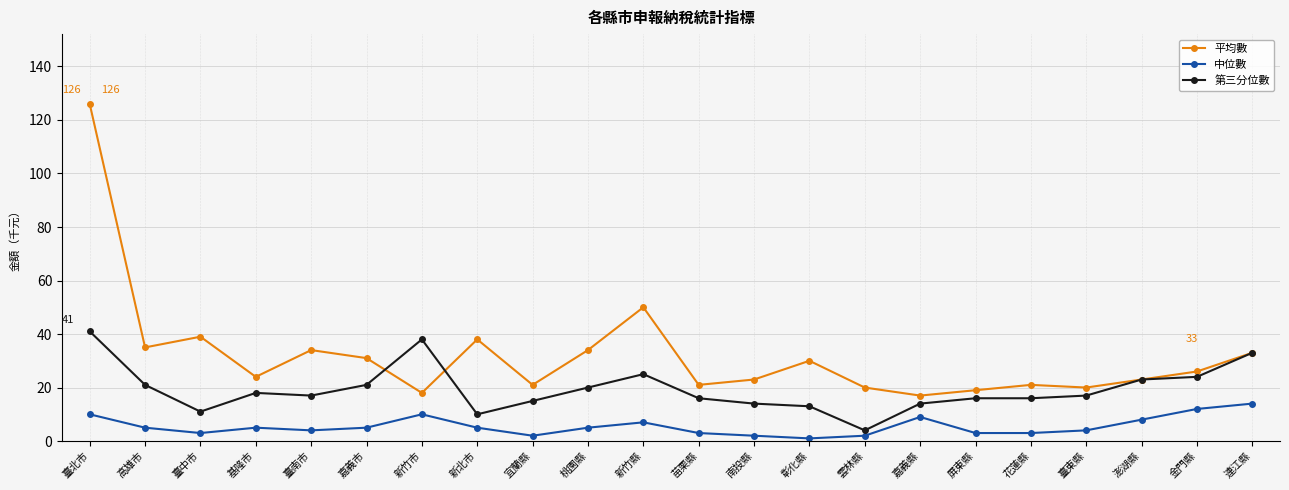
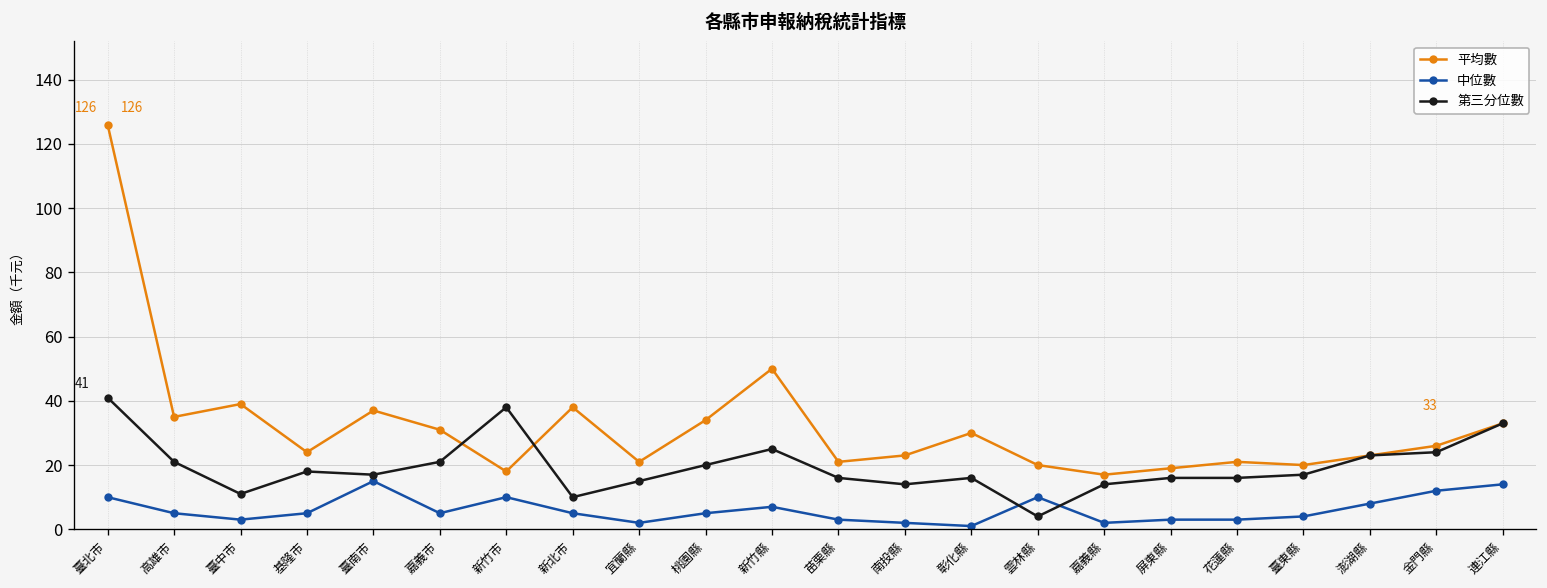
  {
    "平均數": {
      "高雄市": 35,
      "臺中市": 39,
      "基隆市": 24,
-     "臺南市": 34,
+     "臺南市": 37,
      "嘉義市": 31,
      "新竹市": 18,
      "新北市": 38,
      "宜蘭縣": 21,
      "桃園縣": 34,
      "新竹縣": 50,
      "苗栗縣": 21,
      "南投縣": 23,
      "彰化縣": 30,
      "雲林縣": 20,
      "嘉義縣": 17,
      "屏東縣": 19,
      "花蓮縣": 21,
      "臺東縣": 20,
      "金門縣": 26
    },
    "中位數": {
      "臺北市": 10,
      "高雄市": 5,
      "臺中市": 3,
      "基隆市": 5,
-     "臺南市": 4,
+     "臺南市": 15,
      "嘉義市": 5,
      "新竹市": 10,
      "新北市": 5,
      "宜蘭縣": 2,
      "桃園縣": 5,
      "新竹縣": 7,
      "苗栗縣": 3,
      "南投縣": 2,
      "彰化縣": 1,
-     "雲林縣": 2,
-     "嘉義縣": 9,
+     "雲林縣": 10,
+     "嘉義縣": 2,
      "屏東縣": 3,
      "花蓮縣": 3,
      "臺東縣": 4,
      "澎湖縣": 8,
      "金門縣": 12,
      "連江縣": 14
    },
    "第三分位數": {
      "高雄市": 21,
      "臺中市": 11,
      "基隆市": 18,
      "臺南市": 17,
      "嘉義市": 21,
      "新竹市": 38,
      "新北市": 10,
      "宜蘭縣": 15,
      "桃園縣": 20,
      "新竹縣": 25,
      "苗栗縣": 16,
      "南投縣": 14,
-     "彰化縣": 13,
+     "彰化縣": 16,
      "雲林縣": 4,
      "嘉義縣": 14,
      "屏東縣": 16,
      "花蓮縣": 16,
      "臺東縣": 17,
      "金門縣": 24
    }
  }
